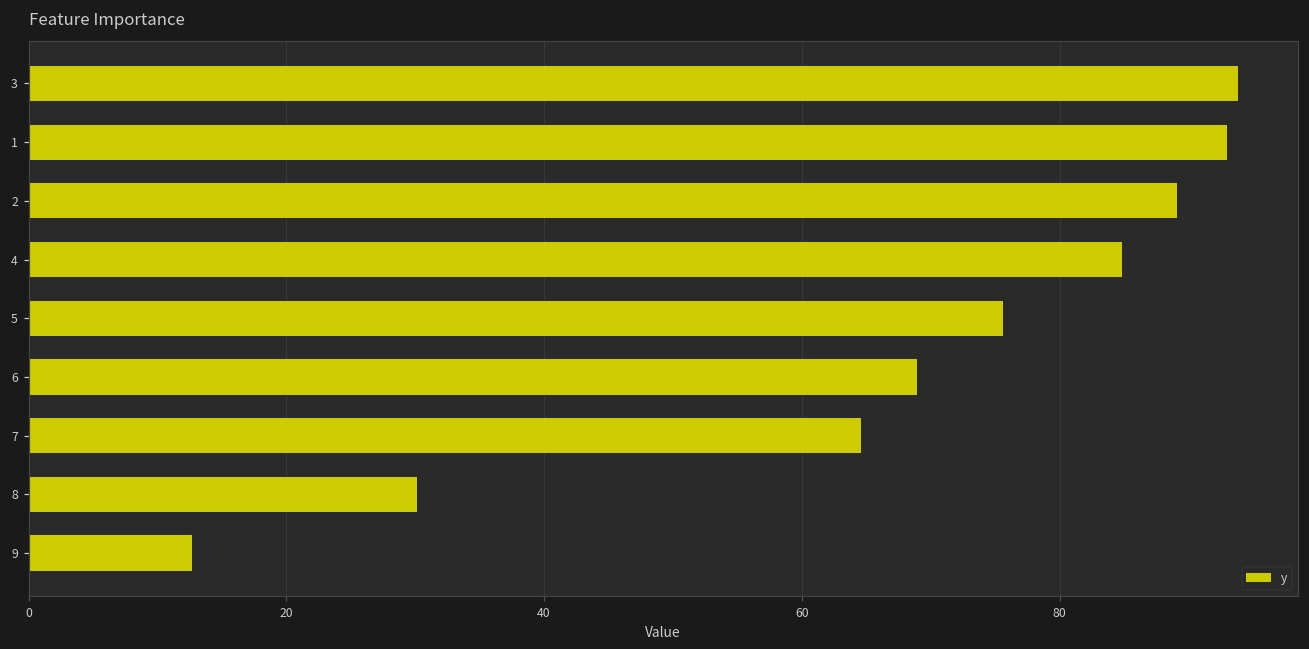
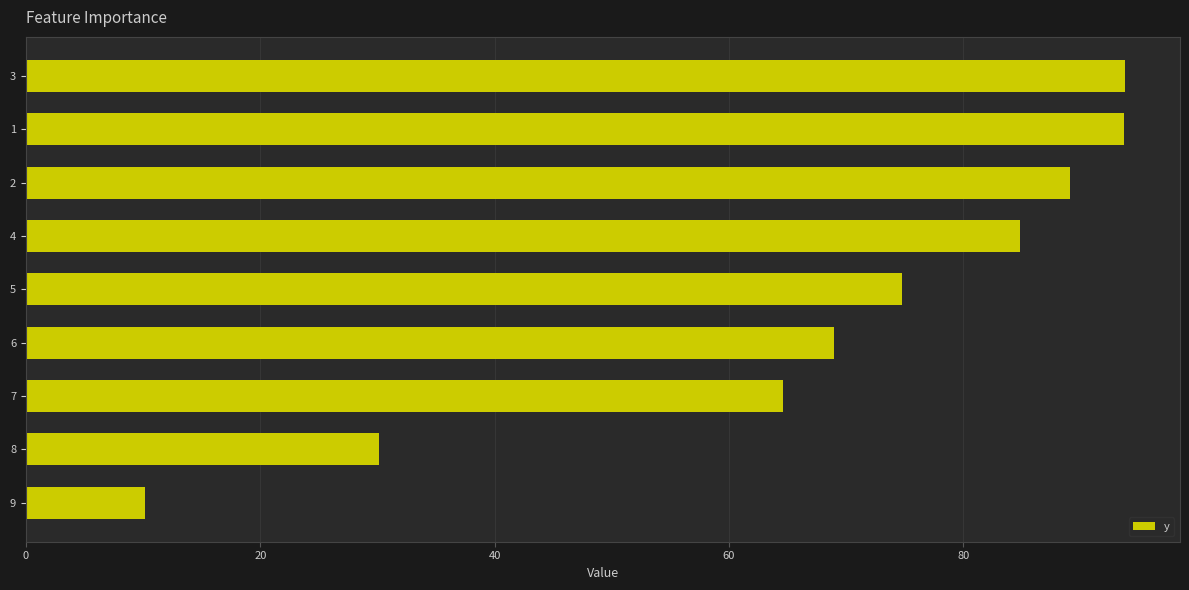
  {
    "3": 93.8,
-   "1": 93.0,
+   "1": 93.7,
    "2": 89.1,
    "4": 84.8,
-   "5": 75.6,
+   "5": 74.8,
    "6": 69.0,
    "7": 64.6,
    "8": 30.2,
-   "9": 12.7
+   "9": 10.2
  }
